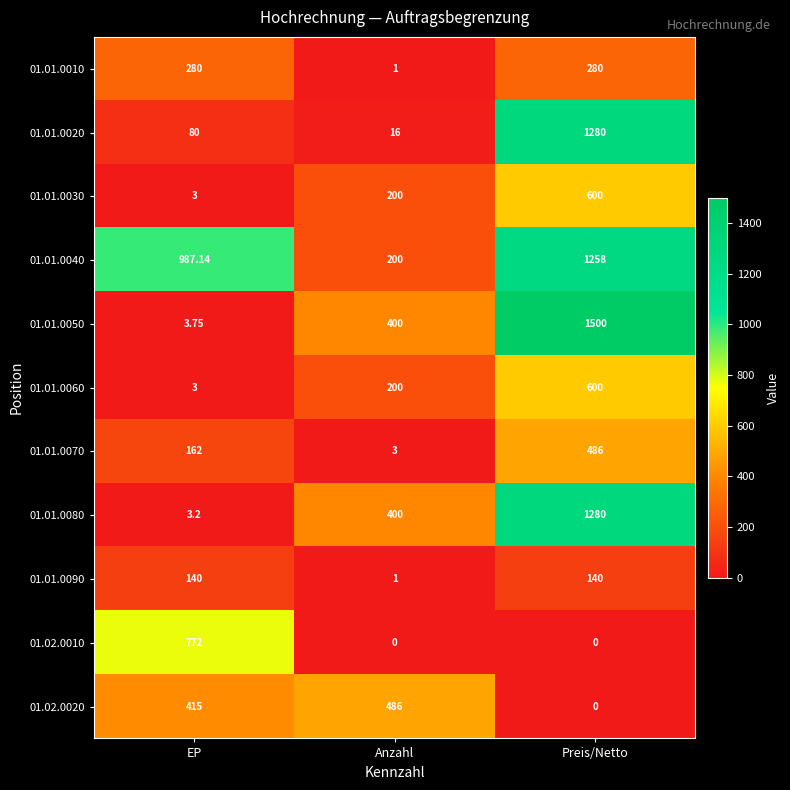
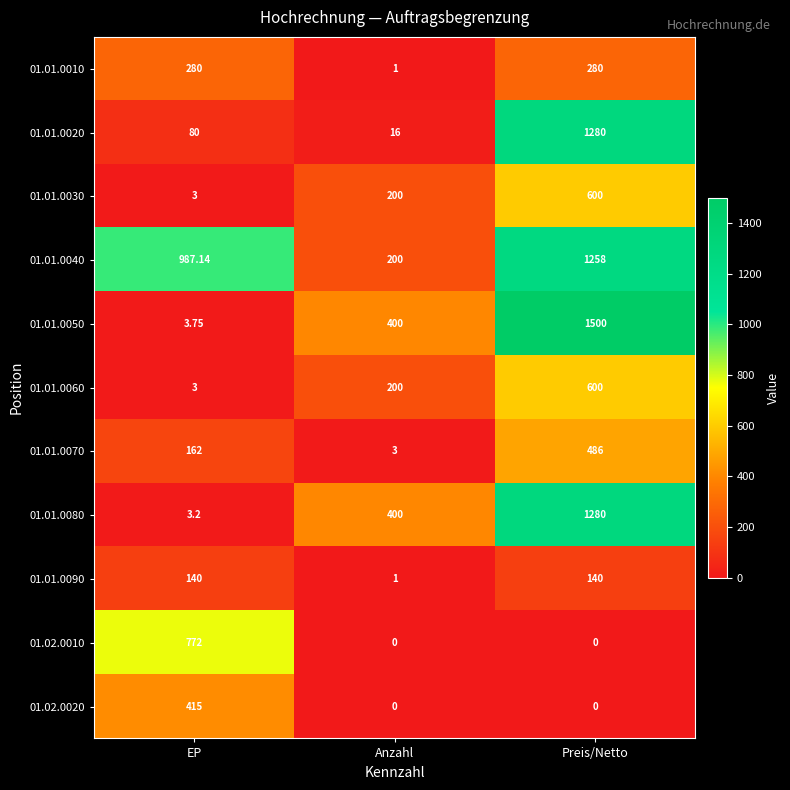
  {
    "01.01.0010": {
      "EP": 280,
      "Anzahl": 1,
      "Preis/Netto": 280
    },
    "01.01.0020": {
      "EP": 80,
      "Anzahl": 16,
      "Preis/Netto": 1280
    },
    "01.01.0030": {
      "EP": 3,
      "Anzahl": 200,
      "Preis/Netto": 600
    },
    "01.01.0040": {
      "EP": 987.14,
      "Anzahl": 200,
      "Preis/Netto": 1258
    },
    "01.01.0050": {
      "EP": 3.75,
      "Anzahl": 400,
      "Preis/Netto": 1500
    },
    "01.01.0060": {
      "EP": 3,
      "Anzahl": 200,
      "Preis/Netto": 600
    },
    "01.01.0070": {
      "EP": 162,
      "Anzahl": 3,
      "Preis/Netto": 486
    },
    "01.01.0080": {
      "EP": 3.2,
      "Anzahl": 400,
      "Preis/Netto": 1280
    },
    "01.01.0090": {
      "EP": 140,
      "Anzahl": 1,
      "Preis/Netto": 140
    },
    "01.02.0010": {
      "EP": 772,
      "Anzahl": 0,
      "Preis/Netto": 0
    },
    "01.02.0020": {
      "EP": 415,
-     "Anzahl": 486,
+     "Anzahl": 0,
      "Preis/Netto": 0
    }
  }
